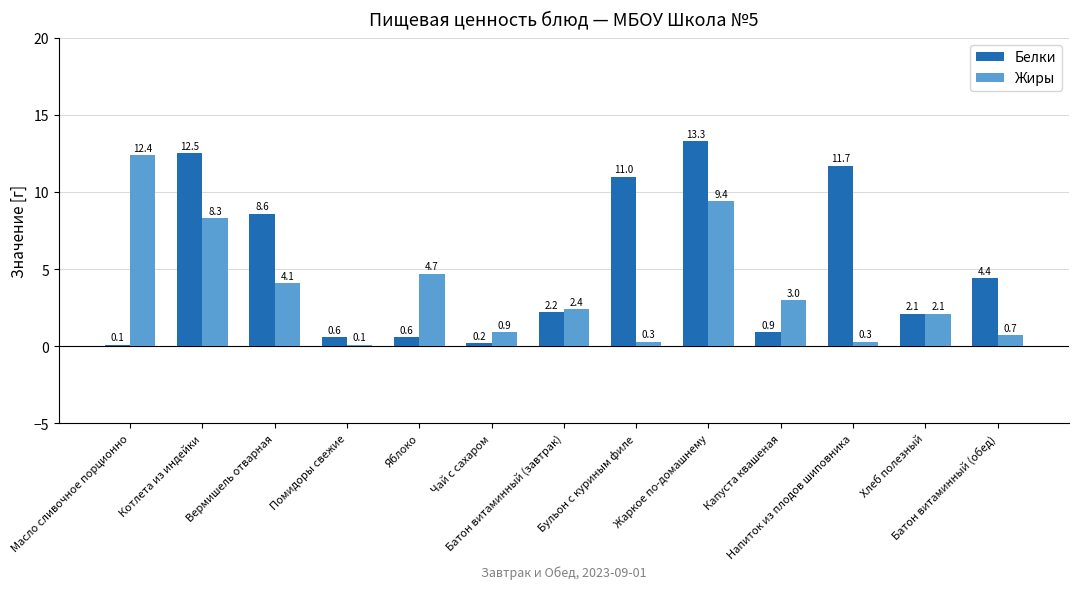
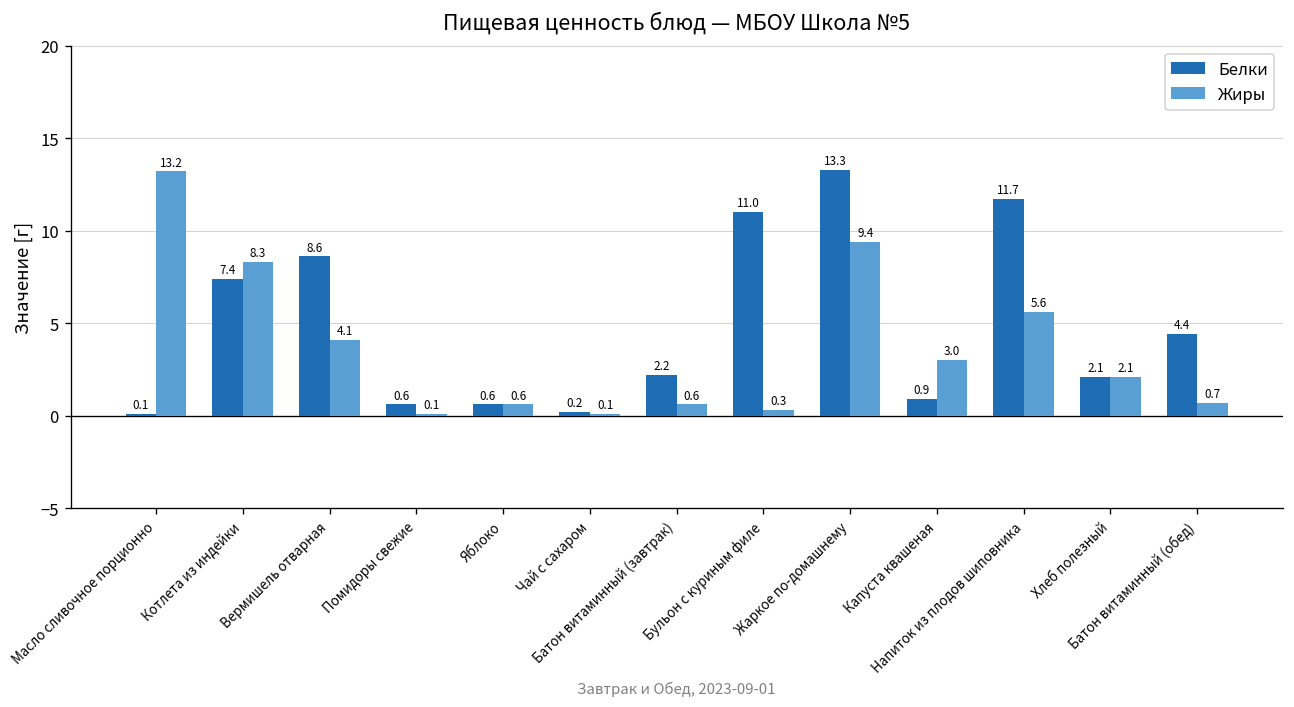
  {
    "Белки": {
      "Масло сливочное порционно": 0.1,
-     "Котлета из индейки": 12.5,
+     "Котлета из индейки": 7.4,
      "Вермишель отварная": 8.6,
      "Помидоры свежие": 0.6,
      "Яблоко": 0.6,
      "Чай с сахаром": 0.2,
      "Батон витаминный (завтрак)": 2.2,
      "Бульон с куриным филе": 11.0,
      "Жаркое по-домашнему": 13.3,
      "Капуста квашеная": 0.9,
      "Напиток из плодов шиповника": 11.7,
      "Хлеб полезный": 2.1,
      "Батон витаминный (обед)": 4.4
    },
    "Жиры": {
-     "Масло сливочное порционно": 12.4,
+     "Масло сливочное порционно": 13.2,
      "Котлета из индейки": 8.3,
      "Вермишель отварная": 4.1,
      "Помидоры свежие": 0.1,
-     "Яблоко": 4.7,
-     "Чай с сахаром": 0.9,
-     "Батон витаминный (завтрак)": 2.4,
+     "Яблоко": 0.6,
+     "Чай с сахаром": 0.1,
+     "Батон витаминный (завтрак)": 0.6,
      "Бульон с куриным филе": 0.3,
      "Жаркое по-домашнему": 9.4,
      "Капуста квашеная": 3.0,
-     "Напиток из плодов шиповника": 0.3,
+     "Напиток из плодов шиповника": 5.6,
      "Хлеб полезный": 2.1,
      "Батон витаминный (обед)": 0.7
    }
  }
